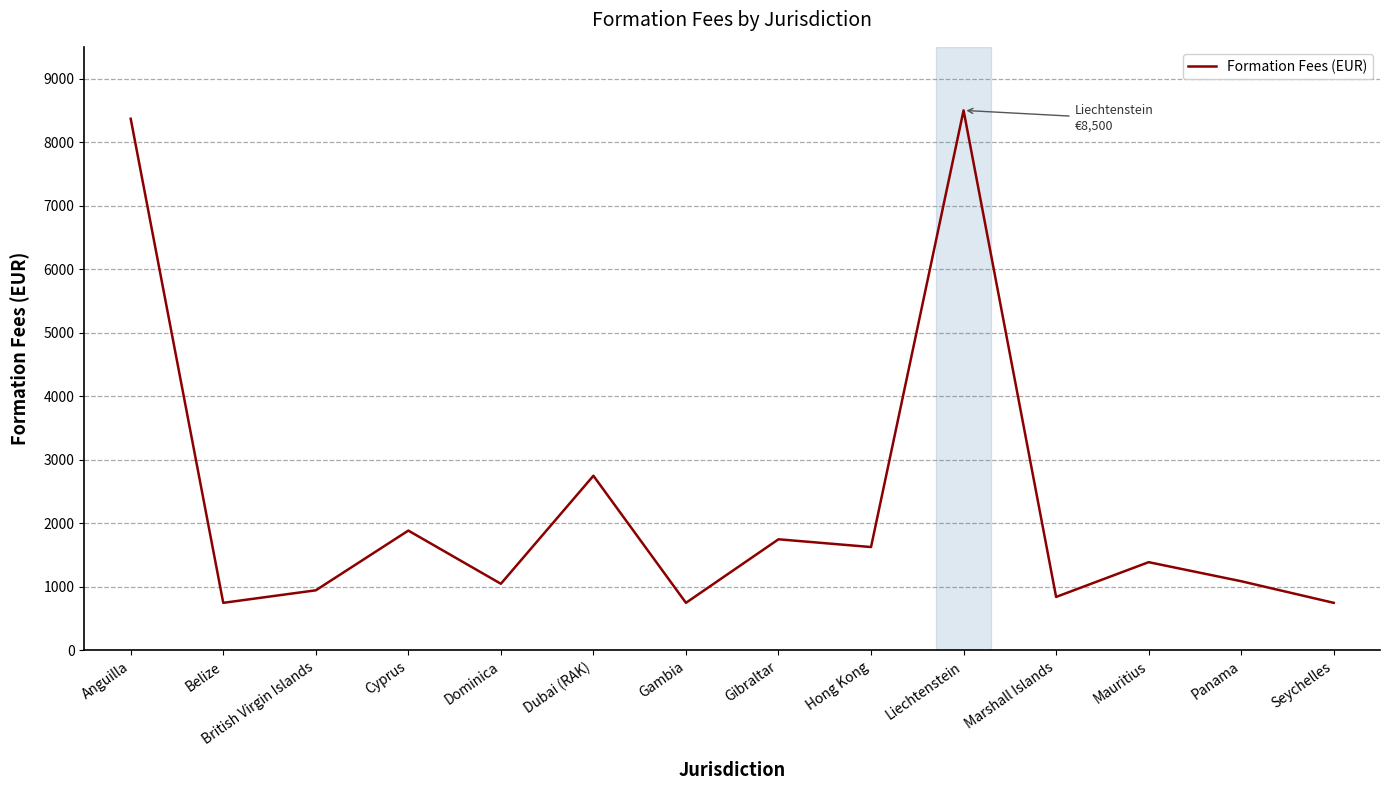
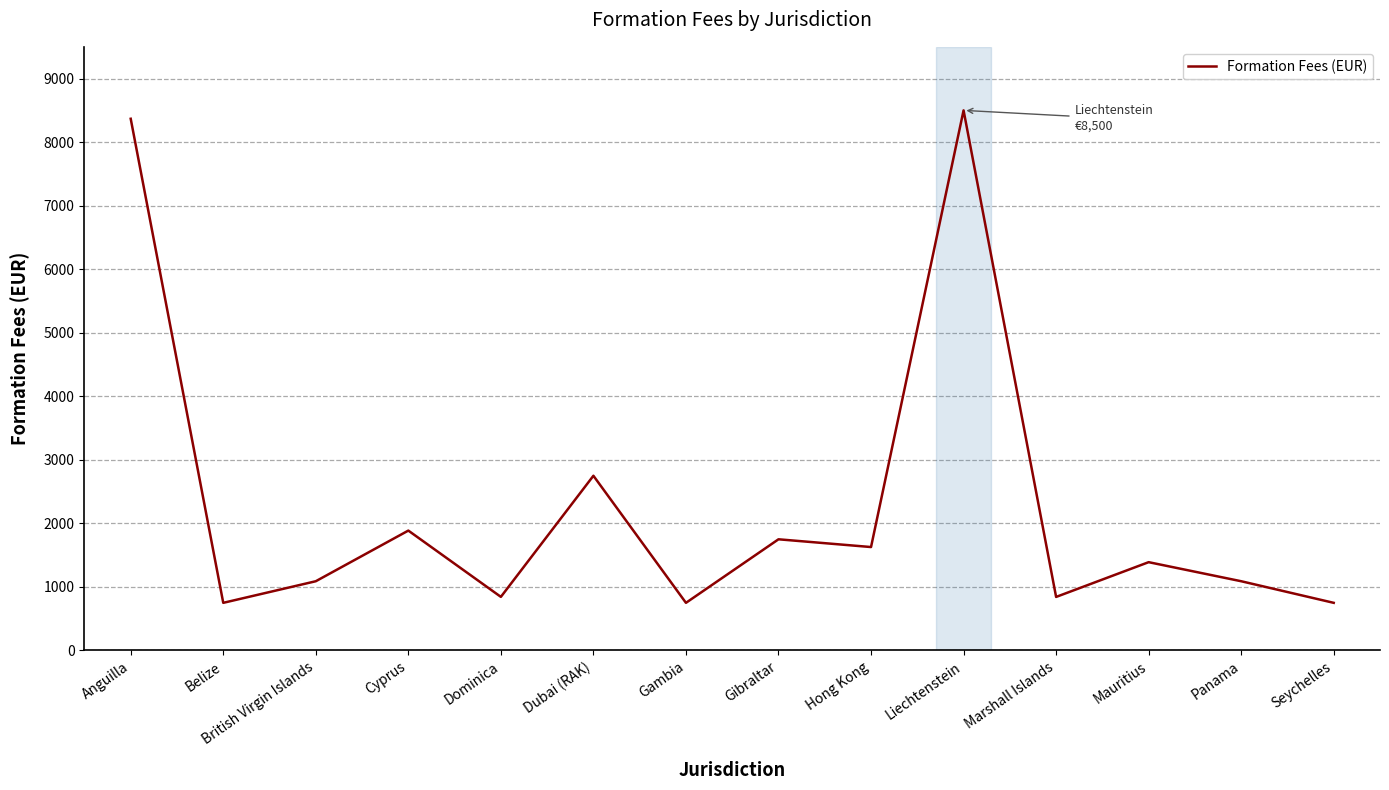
  {
    "Anguilla": 8400,
    "Belize": 800,
-   "British Virgin Islands": 900,
+   "British Virgin Islands": 1100,
    "Cyprus": 1900,
-   "Dominica": 1100,
+   "Dominica": 800,
    "Dubai (RAK)": 2800,
    "Gambia": 800,
    "Gibraltar": 1800,
    "Hong Kong": 1600,
    "Marshall Islands": 800,
    "Mauritius": 1400,
    "Panama": 1100,
    "Seychelles": 800
  }
